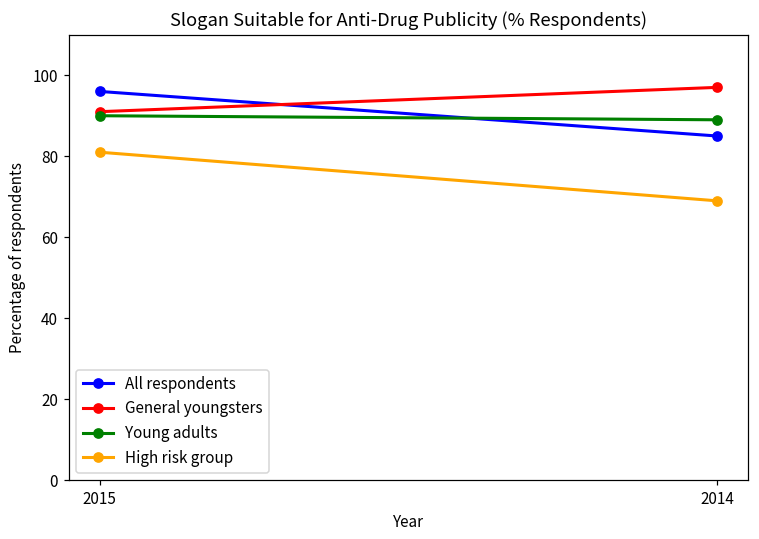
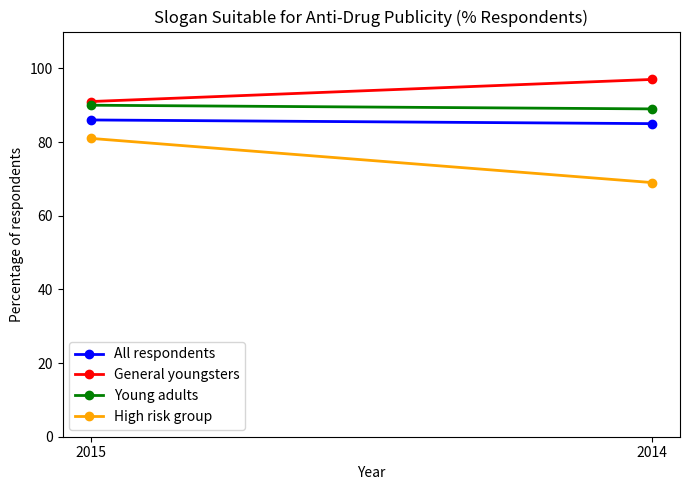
  {
    "All respondents": {
-     "2015": 96,
+     "2015": 86,
      "2014": 85
    },
    "General youngsters": {
      "2015": 91,
      "2014": 97
    },
    "Young adults": {
      "2015": 90,
      "2014": 89
    },
    "High risk group": {
      "2015": 81,
      "2014": 69
    }
  }
